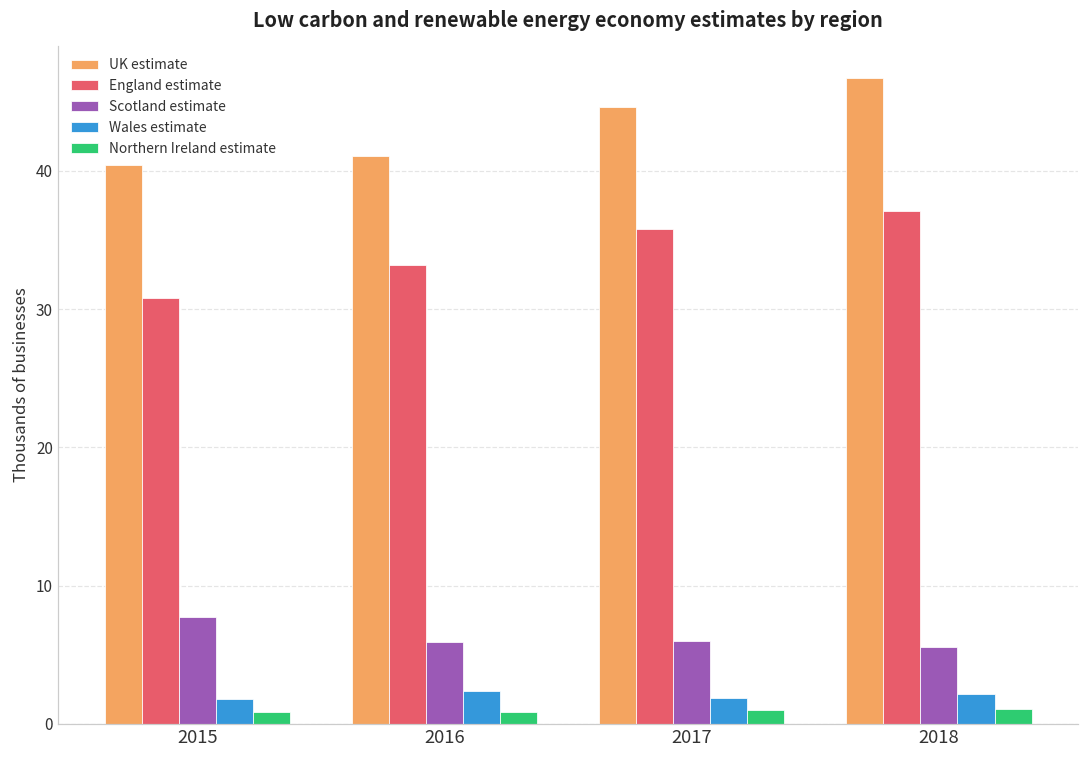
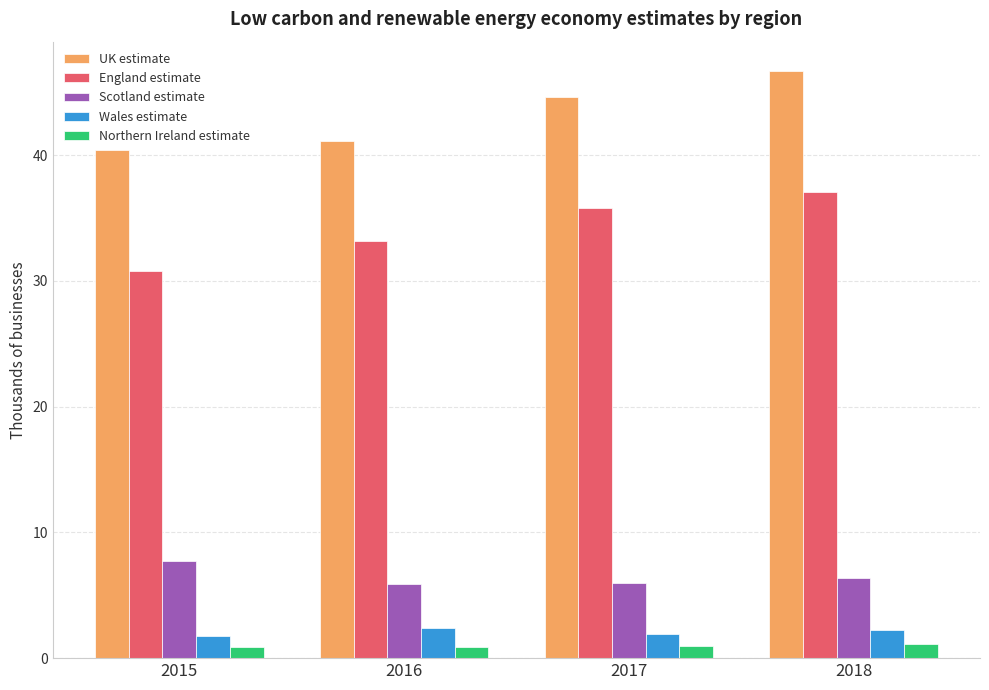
  {
    "UK estimate": {
      "2015": 40.4,
      "2016": 41.1,
      "2017": 44.6,
      "2018": 46.7
    },
    "England estimate": {
      "2015": 30.8,
      "2016": 33.2,
      "2017": 35.8,
      "2018": 37.1
    },
    "Scotland estimate": {
      "2015": 7.7,
      "2016": 5.9,
      "2017": 6.0,
-     "2018": 5.6
+     "2018": 6.4
    },
    "Wales estimate": {
      "2015": 1.8,
      "2016": 2.4,
      "2017": 1.9,
      "2018": 2.2
    },
    "Northern Ireland estimate": {
      "2015": 0.9,
      "2016": 0.9,
      "2017": 1.0,
      "2018": 1.1
    }
  }
